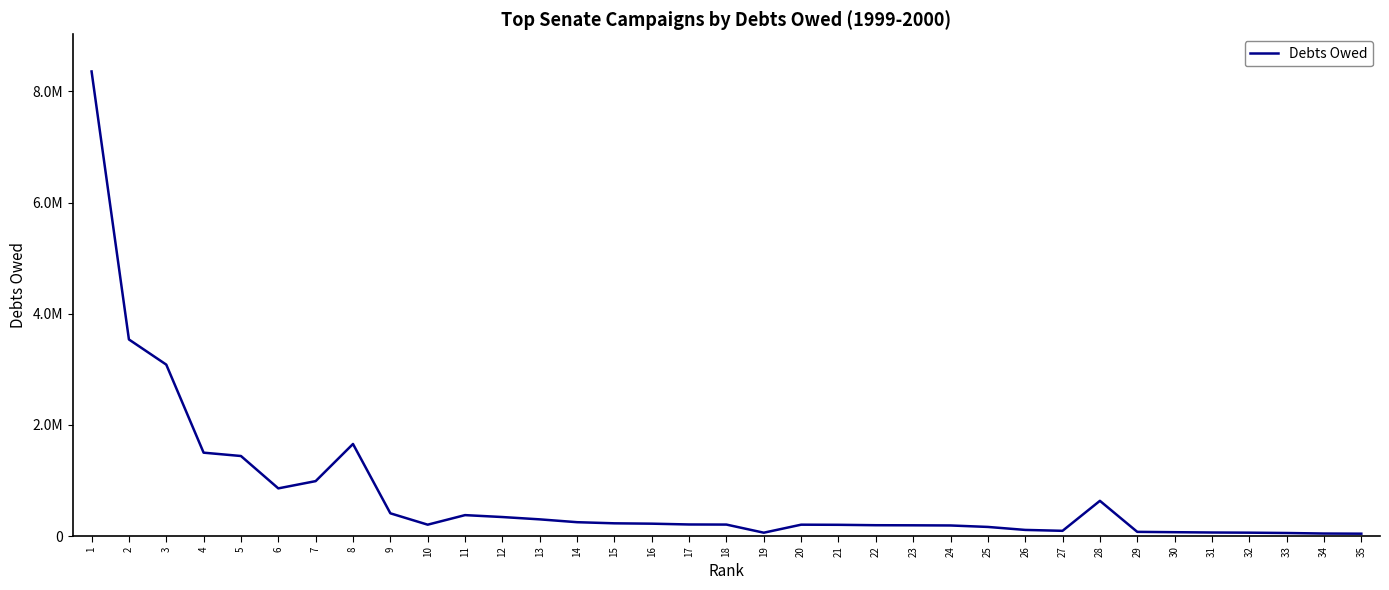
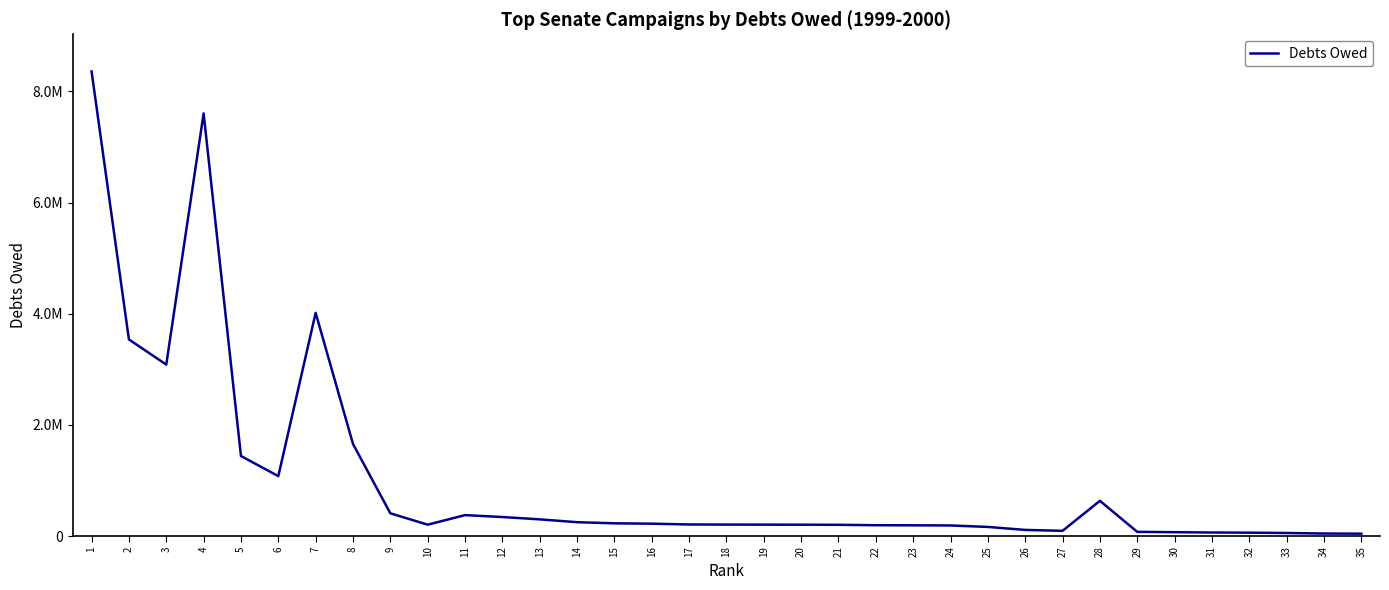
  {
    "1": 8400000,
    "2": 3500000,
    "3": 3100000,
-   "4": 1500000,
+   "4": 7600000,
    "5": 1400000,
-   "6": 900000,
-   "7": 1000000,
+   "6": 1100000,
+   "7": 4000000,
    "8": 1700000,
    "9": 400000,
    "10": 200000,
    "11": 400000,
    "12": 300000,
    "13": 300000,
    "14": 200000,
    "15": 200000,
    "16": 200000,
    "17": 200000,
    "18": 200000,
-   "19": 100000,
+   "19": 200000,
    "20": 200000,
    "21": 200000,
    "22": 200000,
    "23": 200000,
    "24": 200000,
    "25": 200000,
    "26": 100000,
    "27": 100000,
    "28": 600000,
    "29": 100000,
    "30": 100000,
    "31": 100000,
    "32": 100000,
    "33": 100000,
    "34": 0,
    "35": 0
  }
